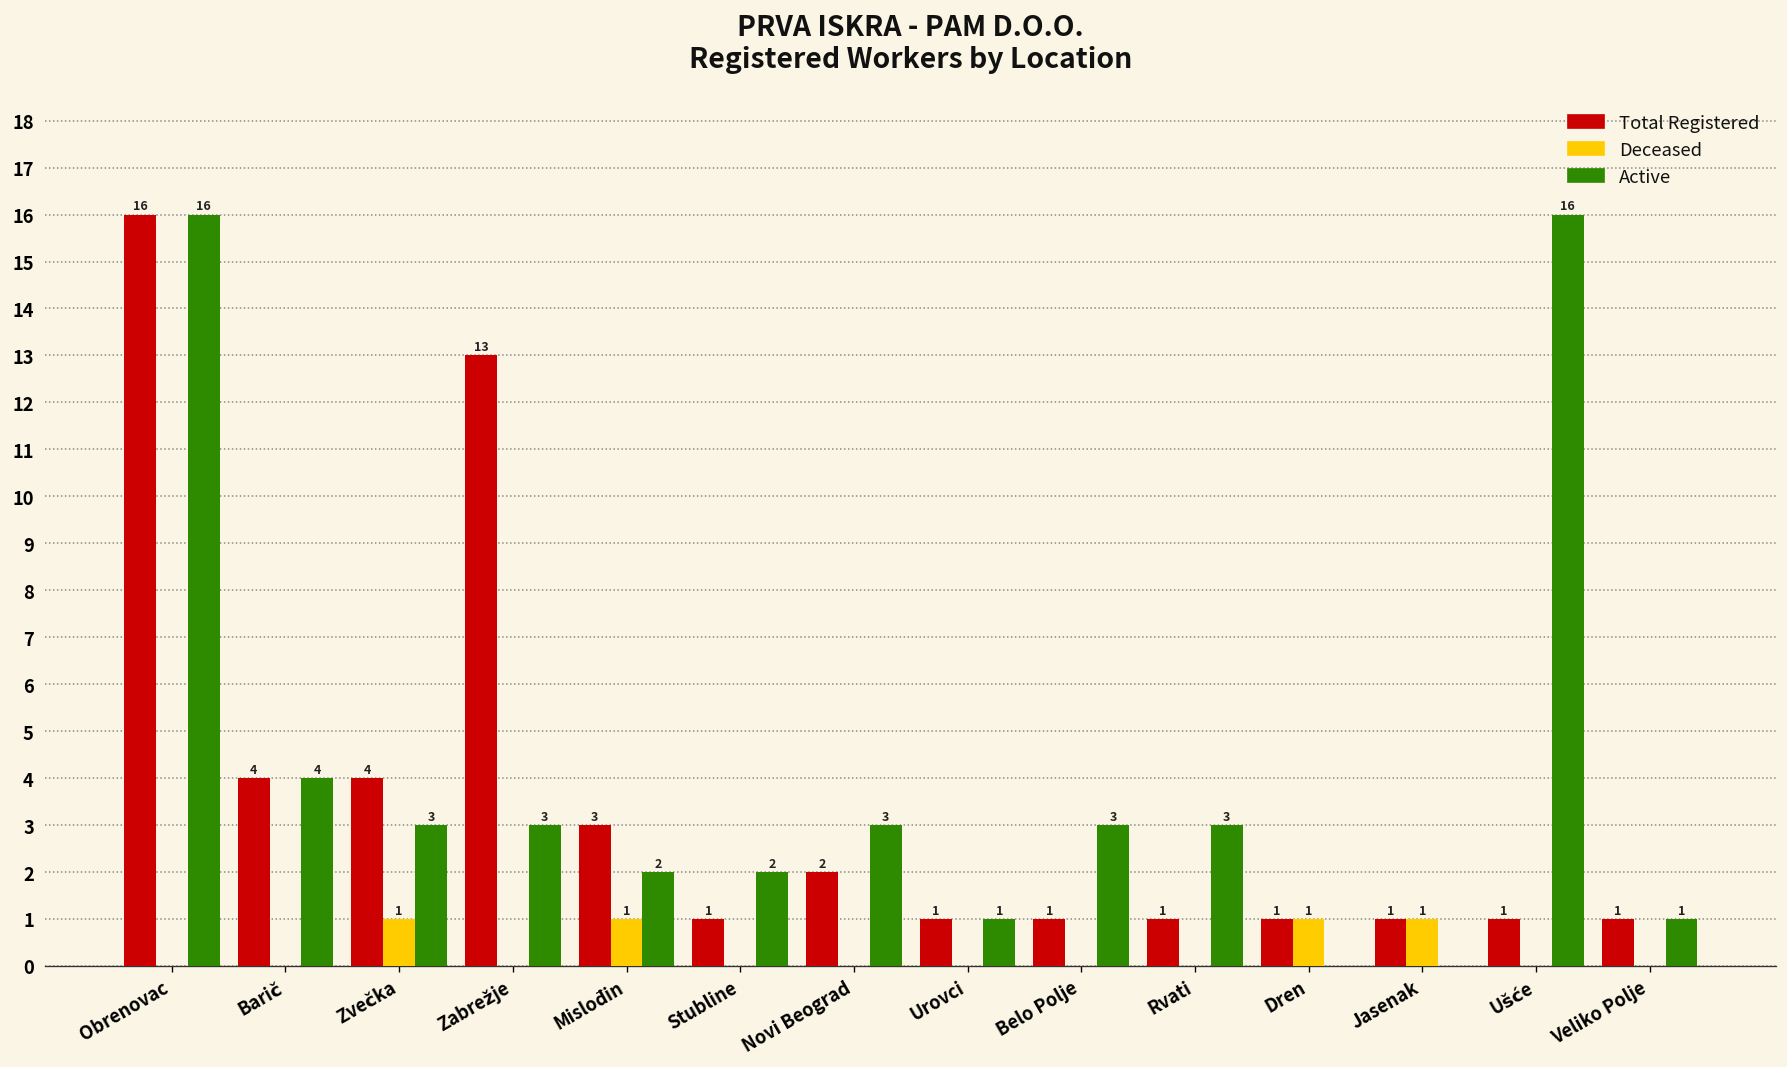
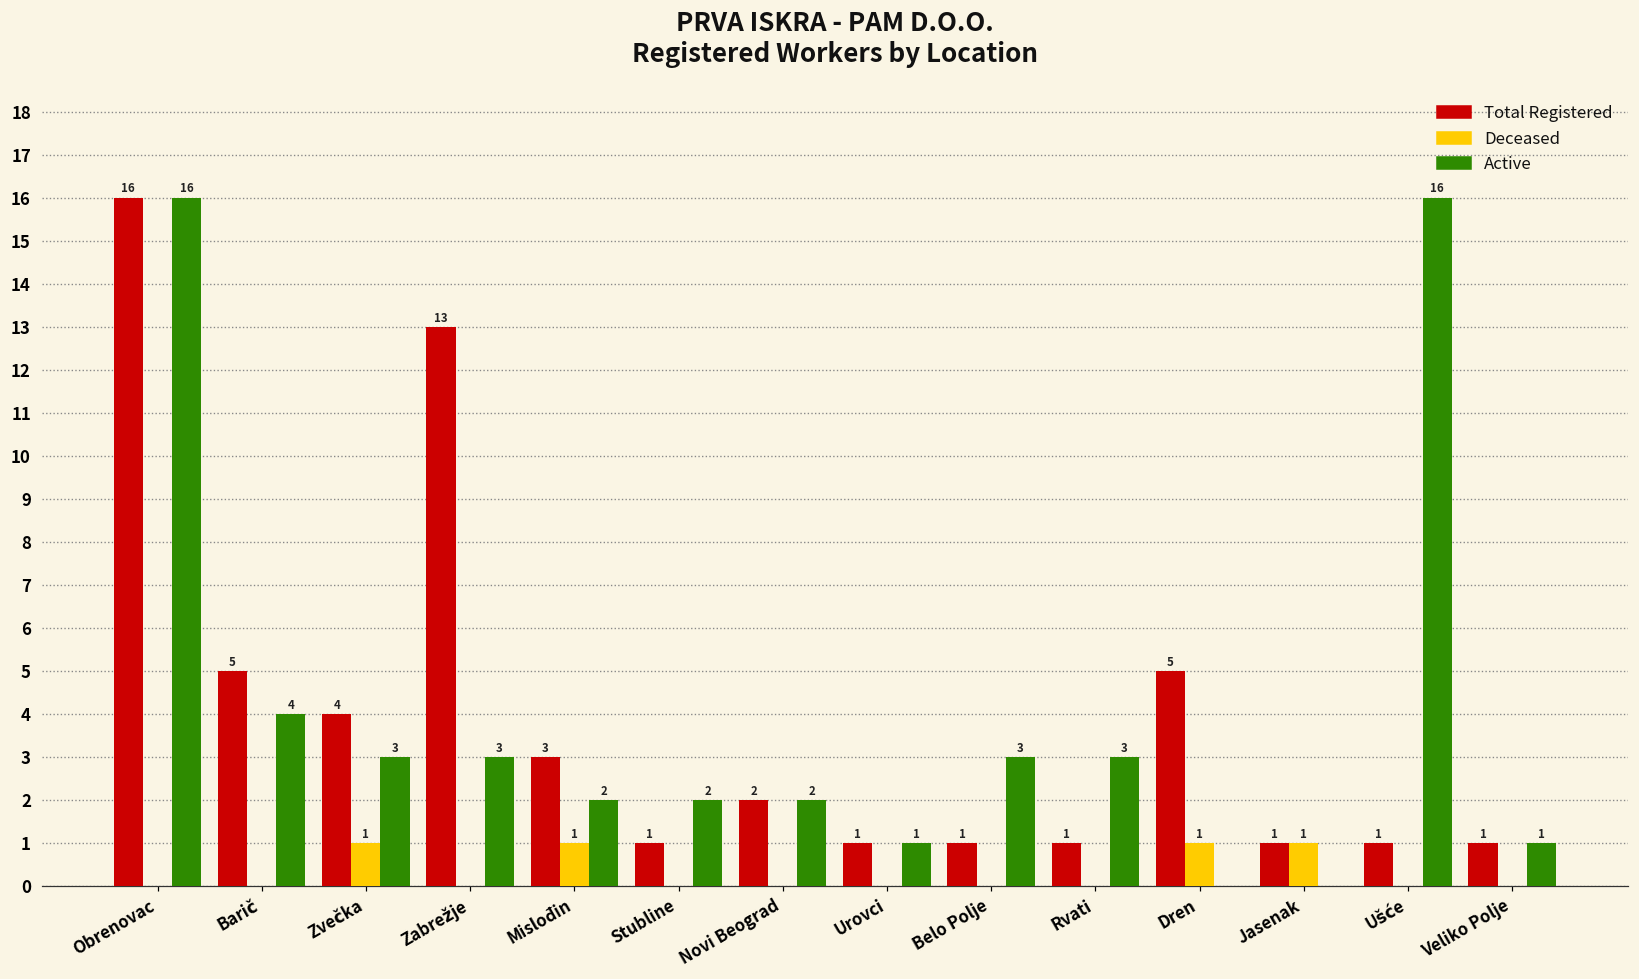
  {
    "Total Registered": {
      "Obrenovac": 16,
-     "Barič": 4,
+     "Barič": 5,
      "Zvečka": 4,
      "Zabrežje": 13,
      "Mislođin": 3,
      "Stubline": 1,
      "Novi Beograd": 2,
      "Urovci": 1,
      "Belo Polje": 1,
      "Rvati": 1,
-     "Dren": 1,
+     "Dren": 5,
      "Jasenak": 1,
      "Ušće": 1,
      "Veliko Polje": 1
    },
    "Deceased": {
      "Zvečka": 1,
      "Mislođin": 1,
      "Dren": 1,
      "Jasenak": 1
    },
    "Active": {
      "Obrenovac": 16,
      "Barič": 4,
      "Zvečka": 3,
      "Zabrežje": 3,
      "Mislođin": 2,
      "Stubline": 2,
-     "Novi Beograd": 3,
+     "Novi Beograd": 2,
      "Urovci": 1,
      "Belo Polje": 3,
      "Rvati": 3,
      "Ušće": 16,
      "Veliko Polje": 1
    }
  }
